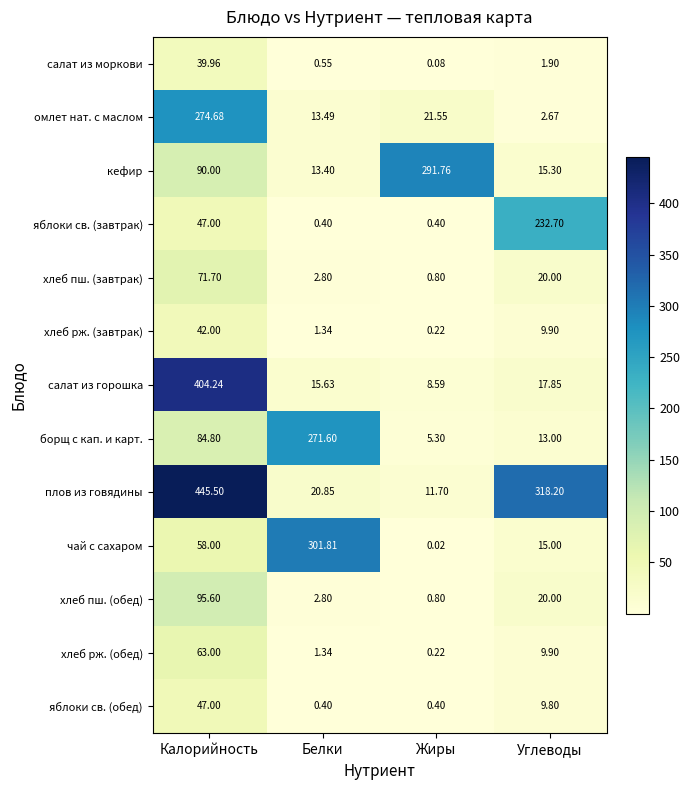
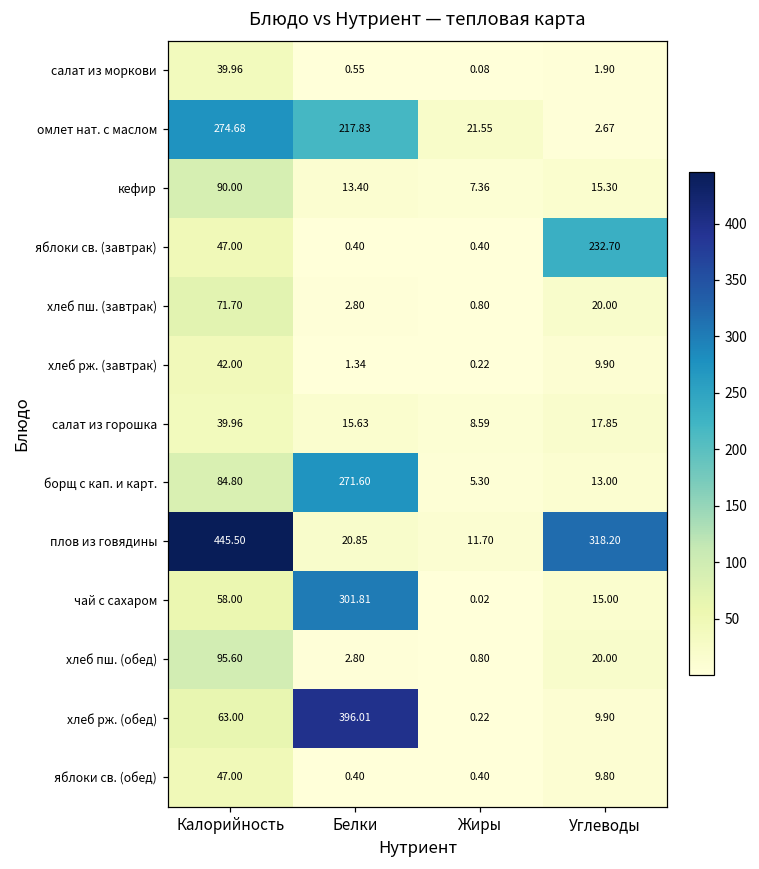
  {
    "салат из моркови": {
      "Калорийность": 39.96,
      "Белки": 0.55,
      "Жиры": 0.08,
      "Углеводы": 1.90
    },
    "омлет нат. с маслом": {
      "Калорийность": 274.68,
-     "Белки": 13.49,
+     "Белки": 217.83,
      "Жиры": 21.55,
      "Углеводы": 2.67
    },
    "кефир": {
      "Калорийность": 90.00,
      "Белки": 13.40,
-     "Жиры": 291.76,
+     "Жиры": 7.36,
      "Углеводы": 15.30
    },
    "яблоки св. (завтрак)": {
      "Калорийность": 47.00,
      "Белки": 0.40,
      "Жиры": 0.40,
      "Углеводы": 232.70
    },
    "хлеб пш. (завтрак)": {
      "Калорийность": 71.70,
      "Белки": 2.80,
      "Жиры": 0.80,
      "Углеводы": 20.00
    },
    "хлеб рж. (завтрак)": {
      "Калорийность": 42.00,
      "Белки": 1.34,
      "Жиры": 0.22,
      "Углеводы": 9.90
    },
    "салат из горошка": {
-     "Калорийность": 404.24,
+     "Калорийность": 39.96,
      "Белки": 15.63,
      "Жиры": 8.59,
      "Углеводы": 17.85
    },
    "борщ с кап. и карт.": {
      "Калорийность": 84.80,
      "Белки": 271.60,
      "Жиры": 5.30,
      "Углеводы": 13.00
    },
    "плов из говядины": {
      "Калорийность": 445.50,
      "Белки": 20.85,
      "Жиры": 11.70,
      "Углеводы": 318.20
    },
    "чай с сахаром": {
      "Калорийность": 58.00,
      "Белки": 301.81,
      "Жиры": 0.02,
      "Углеводы": 15.00
    },
    "хлеб пш. (обед)": {
      "Калорийность": 95.60,
      "Белки": 2.80,
      "Жиры": 0.80,
      "Углеводы": 20.00
    },
    "хлеб рж. (обед)": {
      "Калорийность": 63.00,
-     "Белки": 1.34,
+     "Белки": 396.01,
      "Жиры": 0.22,
      "Углеводы": 9.90
    },
    "яблоки св. (обед)": {
      "Калорийность": 47.00,
      "Белки": 0.40,
      "Жиры": 0.40,
      "Углеводы": 9.80
    }
  }
